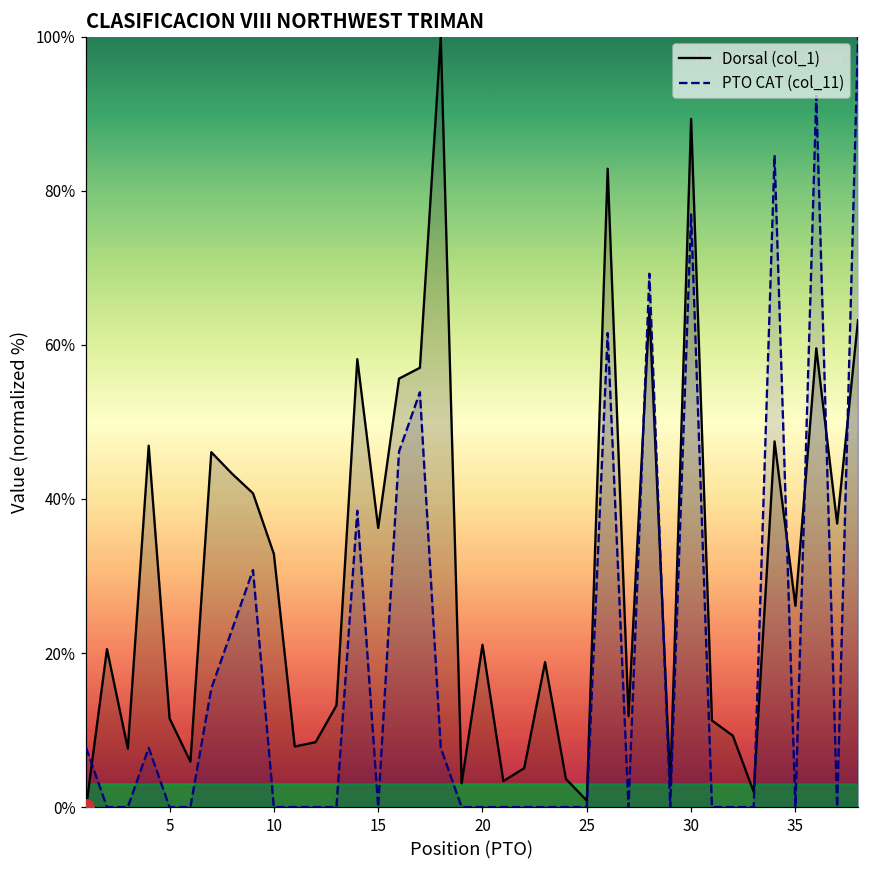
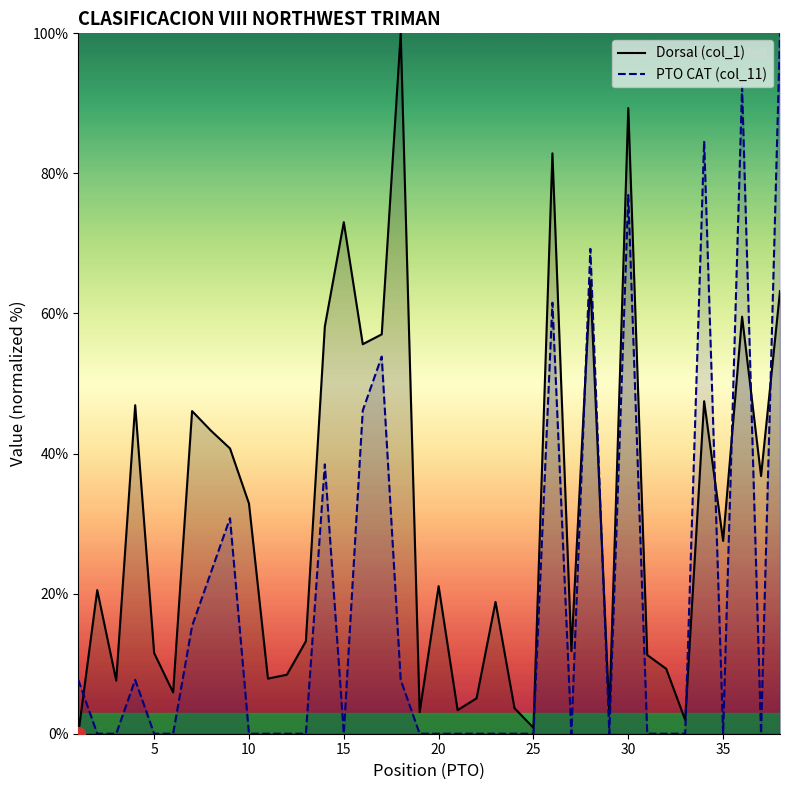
  {
    "Dorsal (col_1)": {
      "5": "12%",
      "10": "33%",
-     "15": "36%",
+     "15": "73%",
      "20": "21%",
      "30": "89%",
-     "35": "26%"
+     "35": "28%"
    },
    "PTO CAT (col_11)": {
      "30": "77%"
    }
  }
